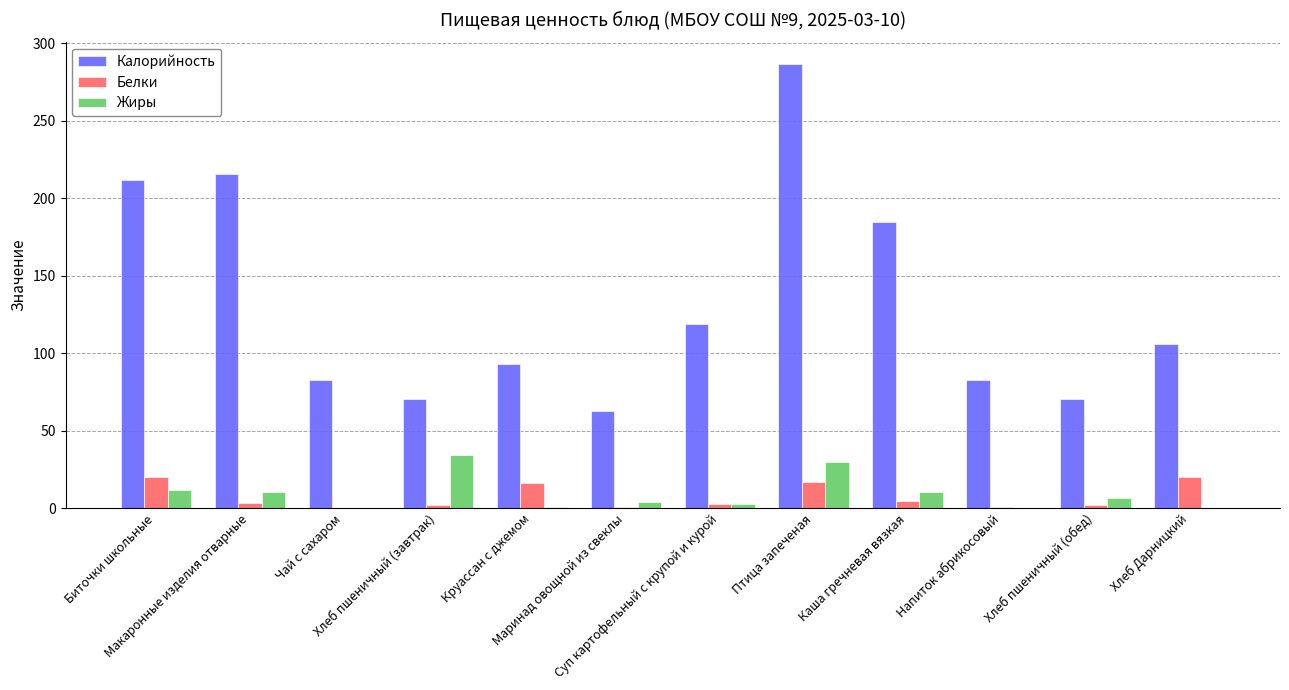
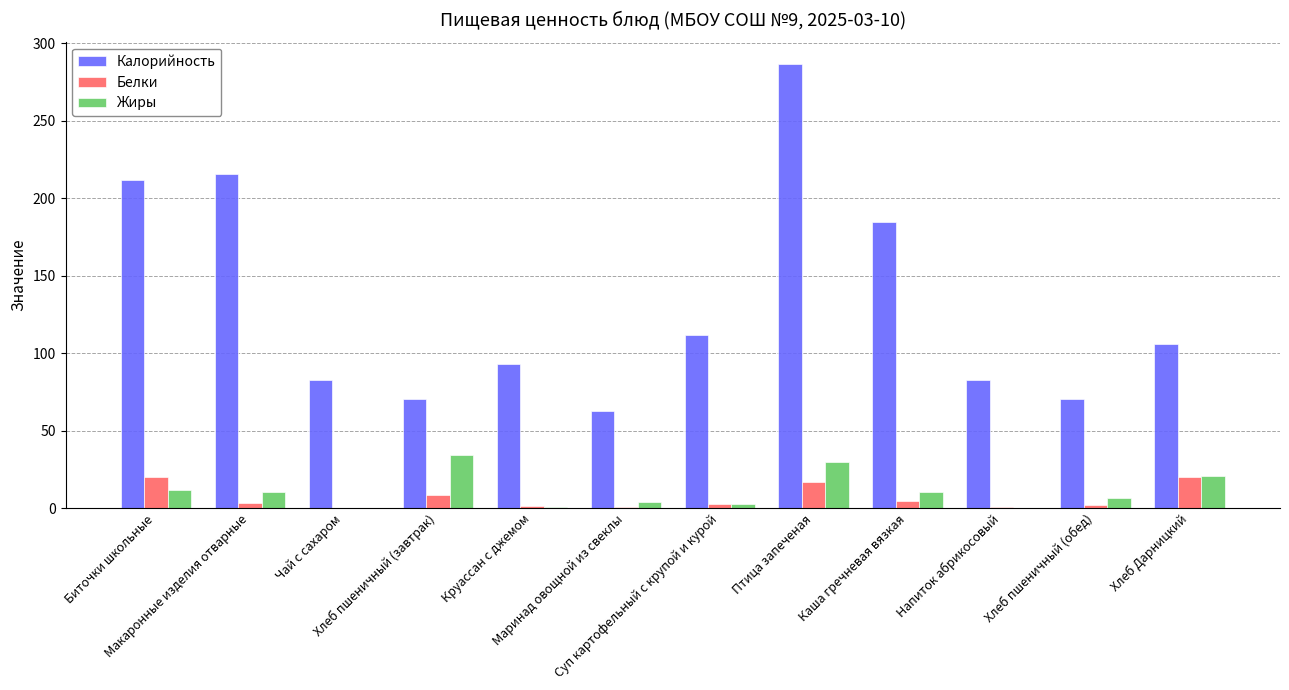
  {
    "Калорийность": {
      "Биточки школьные": 212,
      "Макаронные изделия отварные": 215,
      "Чай с сахаром": 83,
      "Хлеб пшеничный (завтрак)": 70,
      "Круассан с джемом": 93,
      "Маринад овощной из свеклы": 63,
-     "Суп картофельный с крупой и курой": 119,
+     "Суп картофельный с крупой и курой": 112,
      "Птица запеченая": 287,
      "Каша гречневая вязкая": 184,
      "Напиток абрикосовый": 83,
      "Хлеб пшеничный (обед)": 70,
      "Хлеб Дарницкий": 106
    },
    "Белки": {
      "Биточки школьные": 20,
      "Макаронные изделия отварные": 3,
-     "Хлеб пшеничный (завтрак)": 2,
-     "Круассан с джемом": 16,
+     "Хлеб пшеничный (завтрак)": 8,
+     "Круассан с джемом": 1,
      "Суп картофельный с крупой и курой": 3,
      "Птица запеченая": 17,
      "Каша гречневая вязкая": 4,
      "Хлеб пшеничный (обед)": 2,
      "Хлеб Дарницкий": 20
    },
    "Жиры": {
      "Биточки школьные": 12,
      "Макаронные изделия отварные": 10,
      "Хлеб пшеничный (завтрак)": 34,
      "Маринад овощной из свеклы": 4,
      "Суп картофельный с крупой и курой": 2,
      "Птица запеченая": 30,
      "Каша гречневая вязкая": 10,
      "Хлеб пшеничный (обед)": 7,
-     "Хлеб Дарницкий": 0
+     "Хлеб Дарницкий": 21
    }
  }
